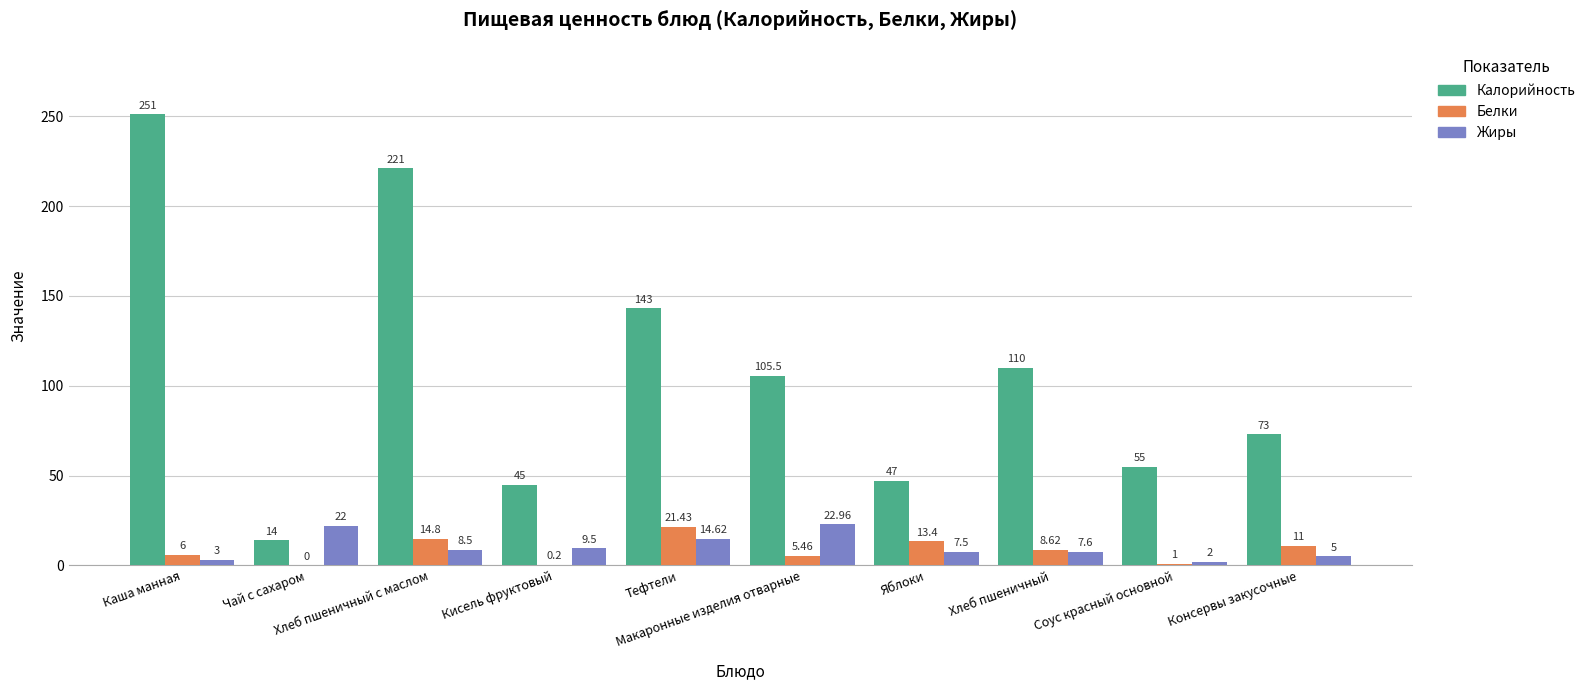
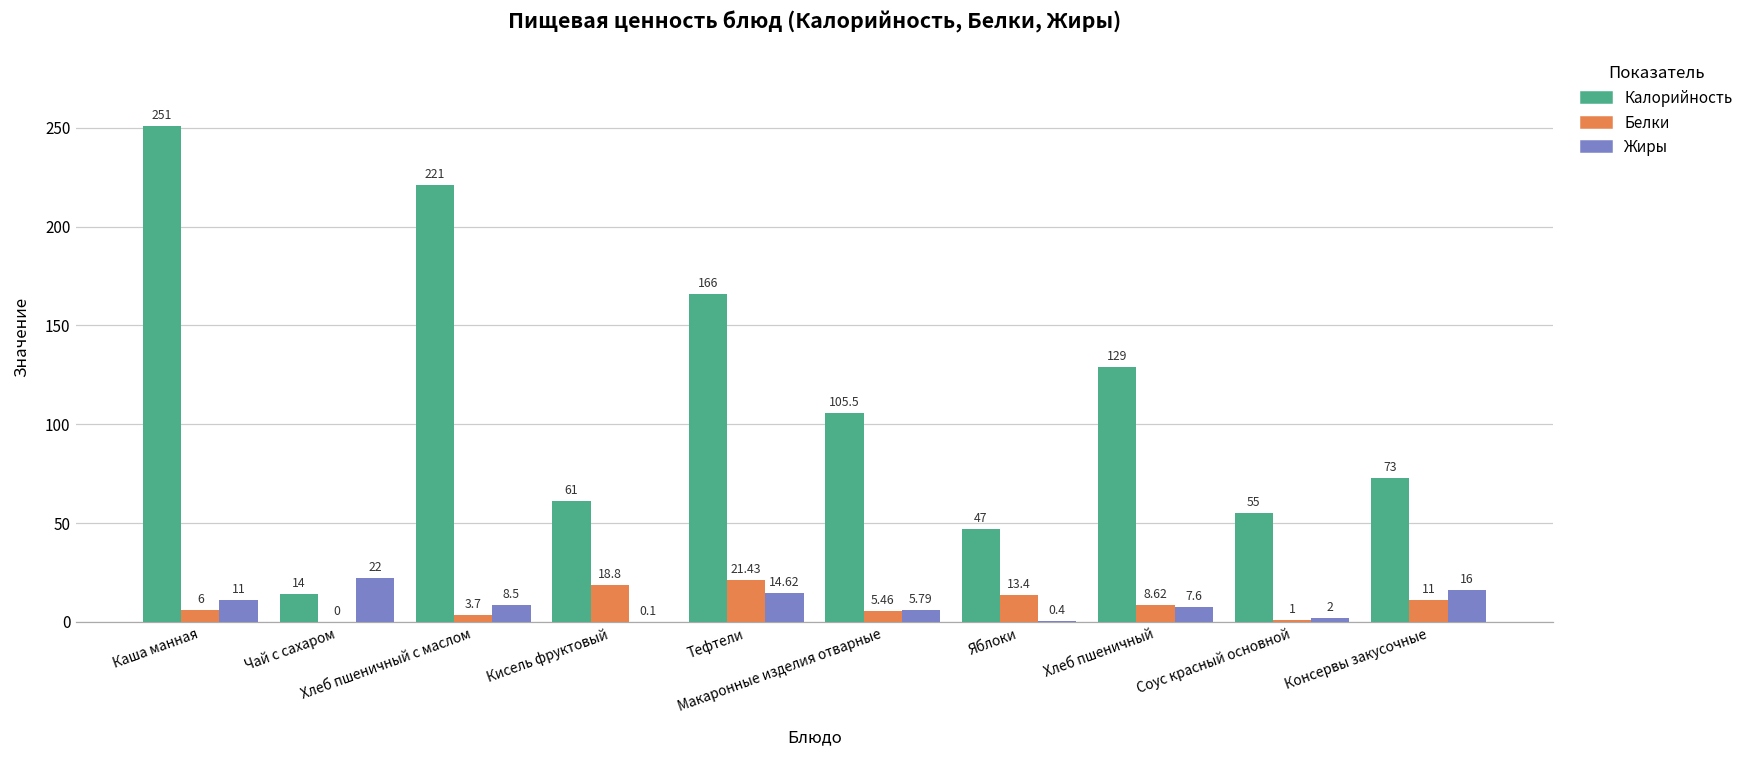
  {
    "Калорийность": {
      "Каша манная": 251,
      "Чай с сахаром": 14,
      "Хлеб пшеничный с маслом": 221,
-     "Кисель фруктовый": 45,
-     "Тефтели": 143,
+     "Кисель фруктовый": 61,
+     "Тефтели": 166,
      "Макаронные изделия отварные": 105.5,
      "Яблоки": 47,
-     "Хлеб пшеничный": 110,
+     "Хлеб пшеничный": 129,
      "Соус красный основной": 55,
      "Консервы закусочные": 73
    },
    "Белки": {
      "Каша манная": 6,
      "Чай с сахаром": 0,
-     "Хлеб пшеничный с маслом": 14.8,
-     "Кисель фруктовый": 0.2,
+     "Хлеб пшеничный с маслом": 3.7,
+     "Кисель фруктовый": 18.8,
      "Тефтели": 21.43,
      "Макаронные изделия отварные": 5.46,
      "Яблоки": 13.4,
      "Хлеб пшеничный": 8.62,
      "Соус красный основной": 1,
      "Консервы закусочные": 11
    },
    "Жиры": {
-     "Каша манная": 3,
+     "Каша манная": 11,
      "Чай с сахаром": 22,
      "Хлеб пшеничный с маслом": 8.5,
-     "Кисель фруктовый": 9.5,
+     "Кисель фруктовый": 0.1,
      "Тефтели": 14.62,
-     "Макаронные изделия отварные": 22.96,
-     "Яблоки": 7.5,
+     "Макаронные изделия отварные": 5.79,
+     "Яблоки": 0.4,
      "Хлеб пшеничный": 7.6,
      "Соус красный основной": 2,
-     "Консервы закусочные": 5
+     "Консервы закусочные": 16
    }
  }
